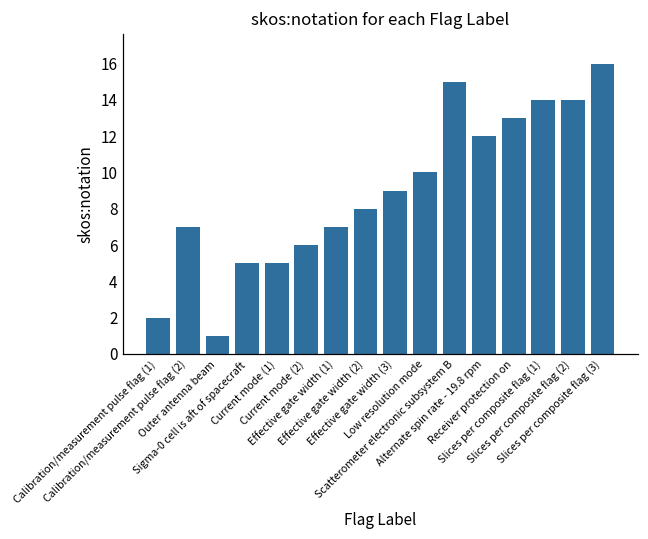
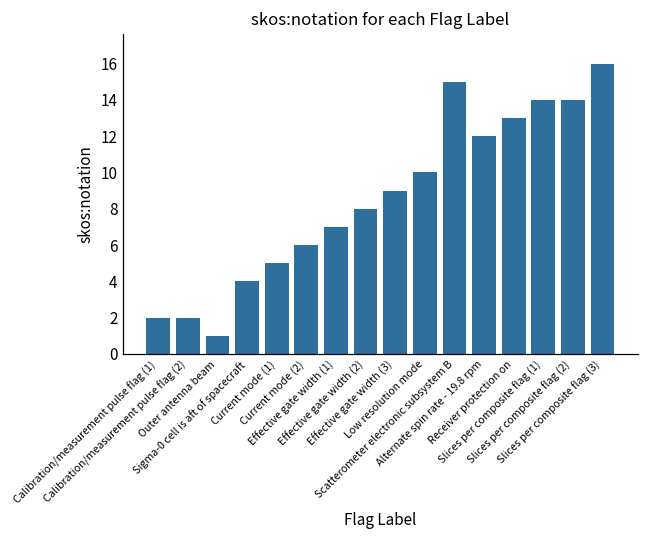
  {
    "Calibration/measurement pulse flag (1)": 2,
-   "Calibration/measurement pulse flag (2)": 7,
+   "Calibration/measurement pulse flag (2)": 2,
    "Outer antenna beam": 1,
-   "Sigma-0 cell is aft of spacecraft": 5,
+   "Sigma-0 cell is aft of spacecraft": 4,
    "Current mode (1)": 5,
    "Current mode (2)": 6,
    "Effective gate width (1)": 7,
    "Effective gate width (2)": 8,
    "Effective gate width (3)": 9,
    "Low resolution mode": 10,
    "Scatterometer electronic subsystem B": 15,
    "Alternate spin rate - 19.8 rpm": 12,
    "Receiver protection on": 13,
    "Slices per composite flag (1)": 14,
    "Slices per composite flag (2)": 14,
    "Slices per composite flag (3)": 16
  }
